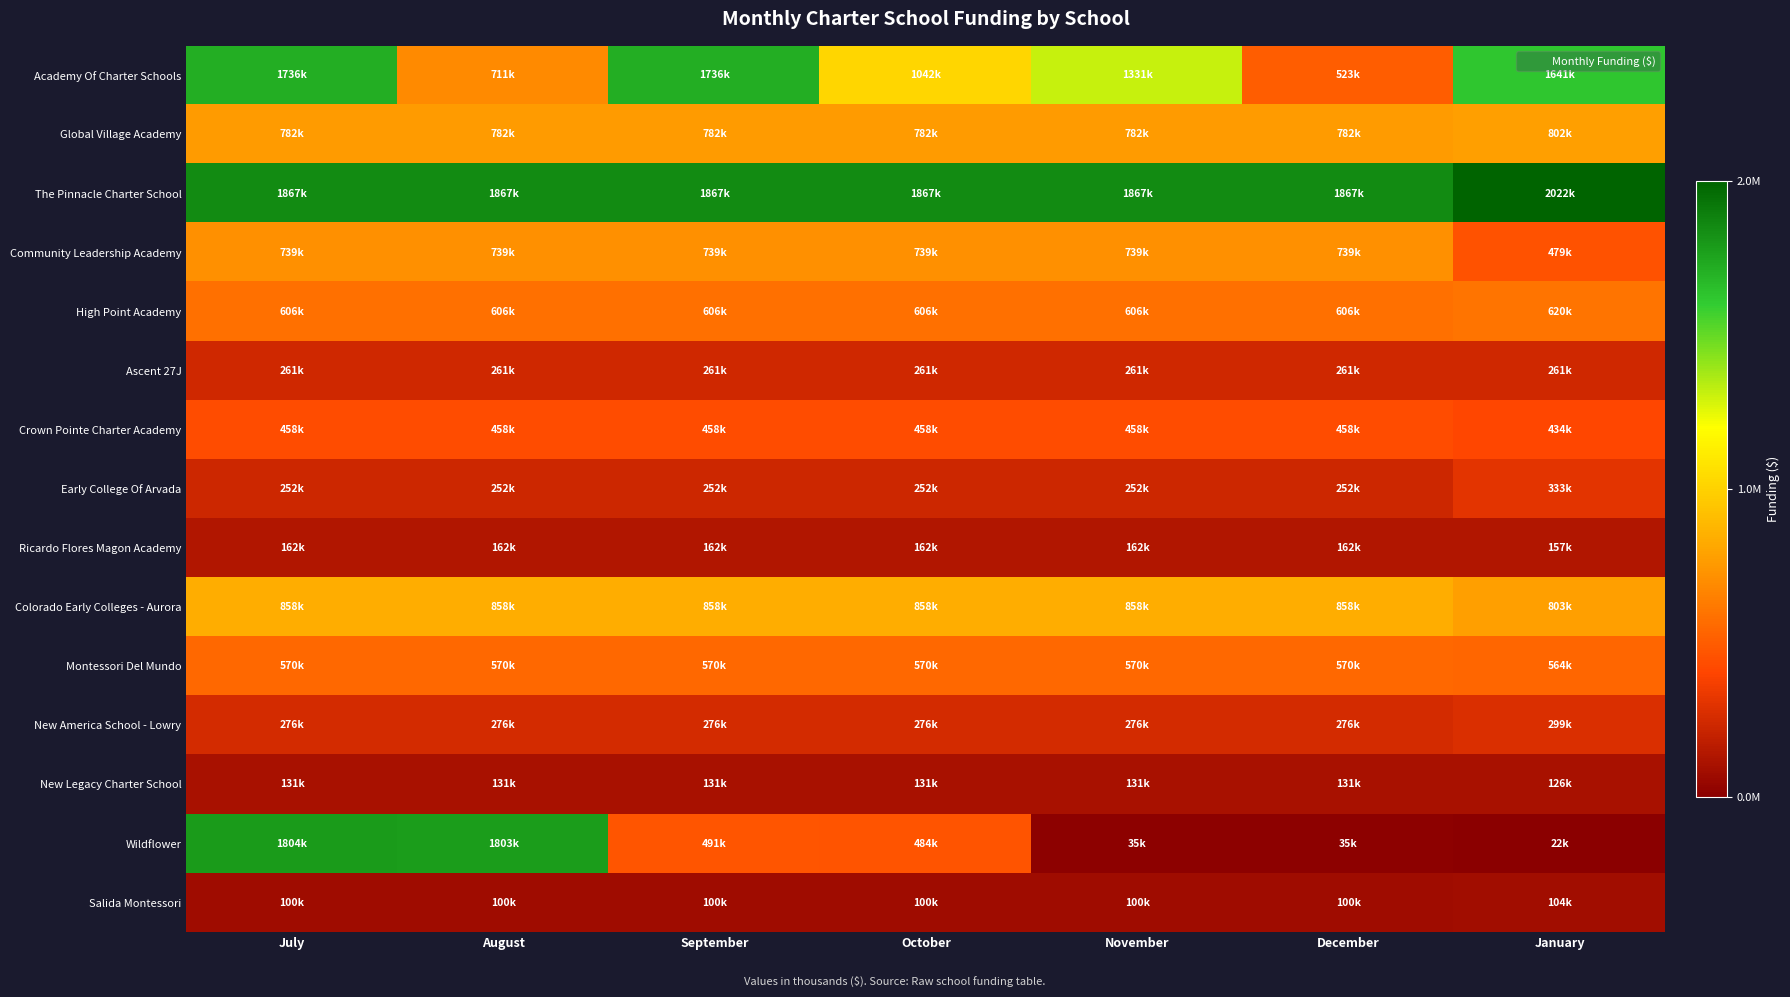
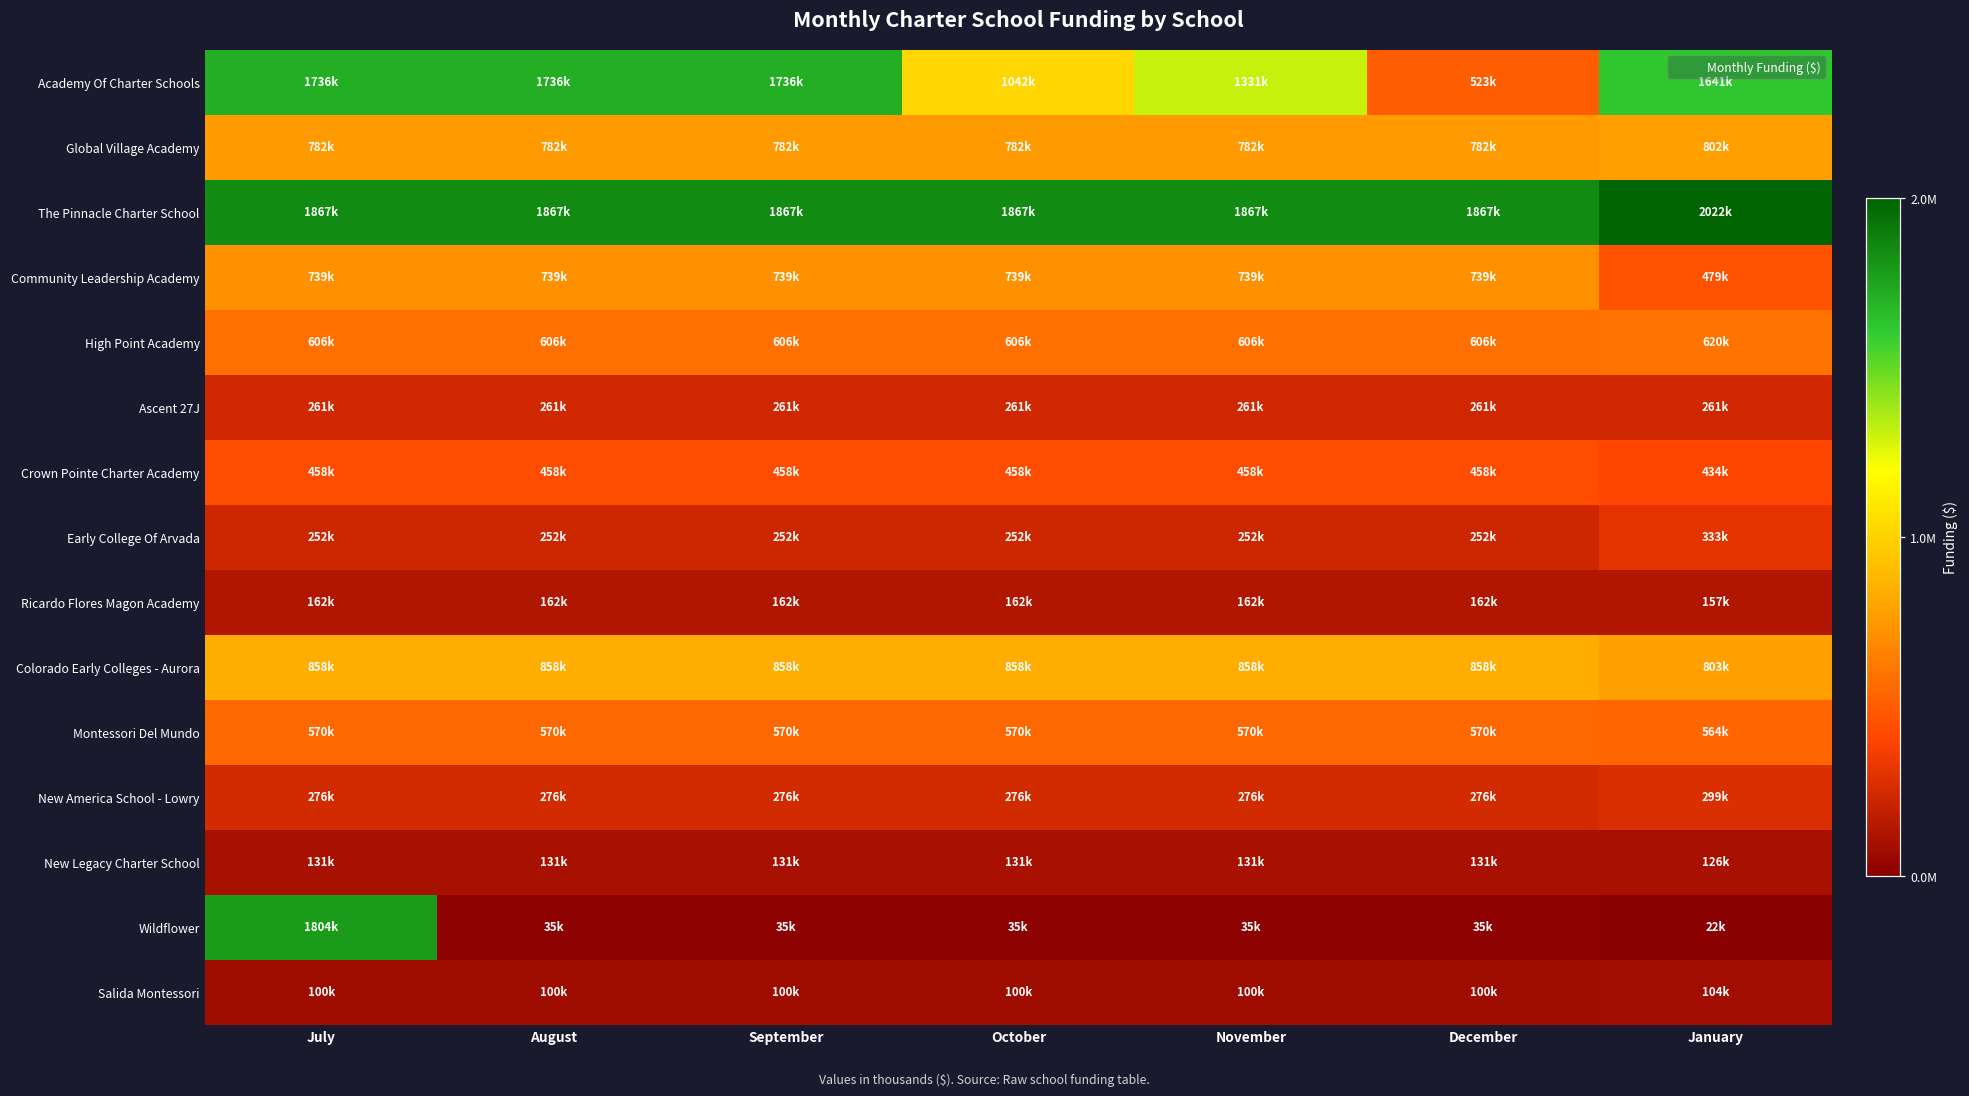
  {
    "Academy Of Charter Schools": {
      "July": "1736k",
-     "August": "711k",
+     "August": "1736k",
      "September": "1736k",
      "October": "1042k",
      "November": "1331k",
      "December": "523k"
    },
    "Global Village Academy": {
      "July": "782k",
      "August": "782k",
      "September": "782k",
      "October": "782k",
      "November": "782k",
      "December": "782k",
      "January": "802k"
    },
    "The Pinnacle Charter School": {
      "July": "1867k",
      "August": "1867k",
      "September": "1867k",
      "October": "1867k",
      "November": "1867k",
      "December": "1867k",
      "January": "2022k"
    },
    "Community Leadership Academy": {
      "July": "739k",
      "August": "739k",
      "September": "739k",
      "October": "739k",
      "November": "739k",
      "December": "739k",
      "January": "479k"
    },
    "High Point Academy": {
      "July": "606k",
      "August": "606k",
      "September": "606k",
      "October": "606k",
      "November": "606k",
      "December": "606k",
      "January": "620k"
    },
    "Ascent 27J": {
      "July": "261k",
      "August": "261k",
      "September": "261k",
      "October": "261k",
      "November": "261k",
      "December": "261k",
      "January": "261k"
    },
    "Crown Pointe Charter Academy": {
      "July": "458k",
      "August": "458k",
      "September": "458k",
      "October": "458k",
      "November": "458k",
      "December": "458k",
      "January": "434k"
    },
    "Early College Of Arvada": {
      "July": "252k",
      "August": "252k",
      "September": "252k",
      "October": "252k",
      "November": "252k",
      "December": "252k",
      "January": "333k"
    },
    "Ricardo Flores Magon Academy": {
      "July": "162k",
      "August": "162k",
      "September": "162k",
      "October": "162k",
      "November": "162k",
      "December": "162k",
      "January": "157k"
    },
    "Colorado Early Colleges - Aurora": {
      "July": "858k",
      "August": "858k",
      "September": "858k",
      "October": "858k",
      "November": "858k",
      "December": "858k",
      "January": "803k"
    },
    "Montessori Del Mundo": {
      "July": "570k",
      "August": "570k",
      "September": "570k",
      "October": "570k",
      "November": "570k",
      "December": "570k",
      "January": "564k"
    },
    "New America School - Lowry": {
      "July": "276k",
      "August": "276k",
      "September": "276k",
      "October": "276k",
      "November": "276k",
      "December": "276k",
      "January": "299k"
    },
    "New Legacy Charter School": {
      "July": "131k",
      "August": "131k",
      "September": "131k",
      "October": "131k",
      "November": "131k",
      "December": "131k",
      "January": "126k"
    },
    "Wildflower": {
      "July": "1804k",
-     "August": "1803k",
-     "September": "491k",
-     "October": "484k",
+     "August": "35k",
+     "September": "35k",
+     "October": "35k",
      "November": "35k",
      "December": "35k",
      "January": "22k"
    },
    "Salida Montessori": {
      "July": "100k",
      "August": "100k",
      "September": "100k",
      "October": "100k",
      "November": "100k",
      "December": "100k",
      "January": "104k"
    }
  }
